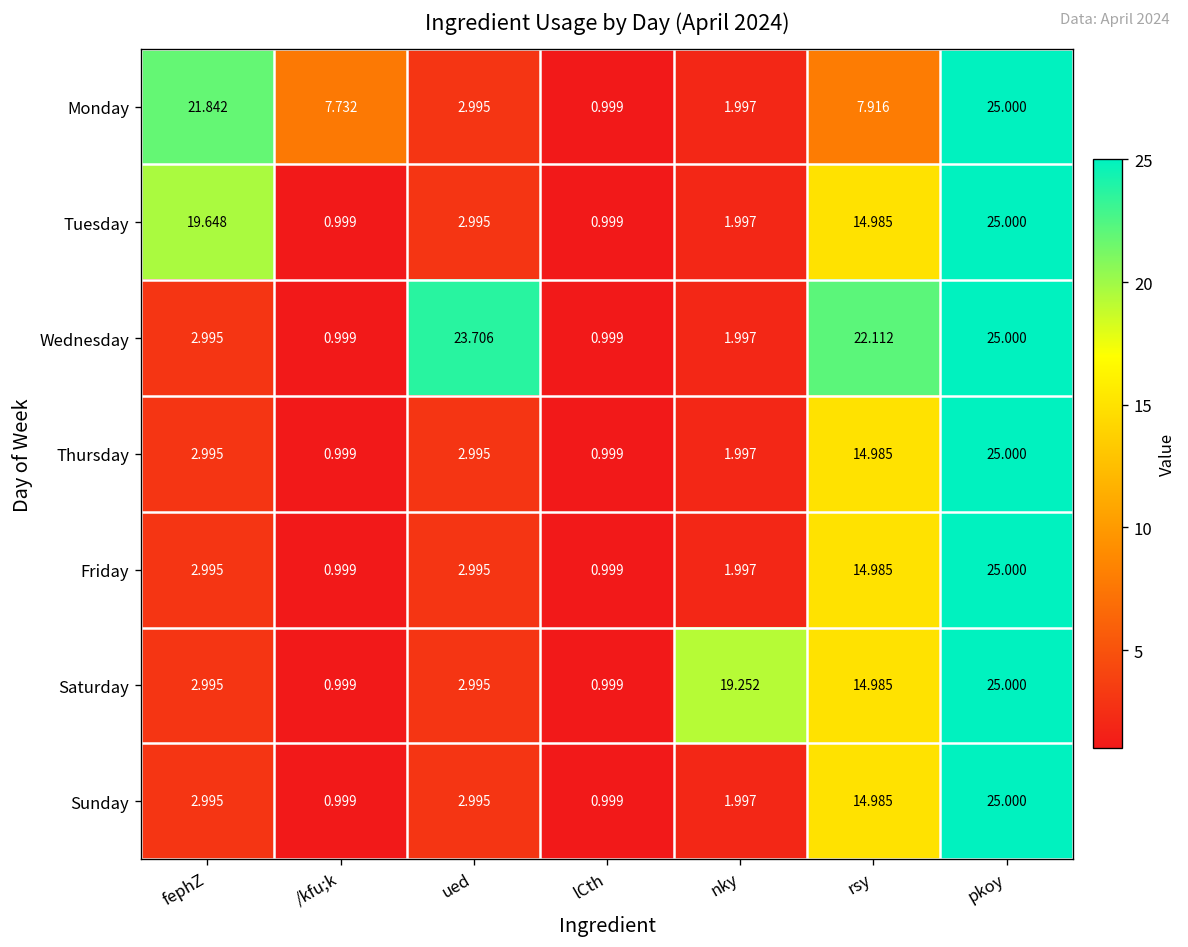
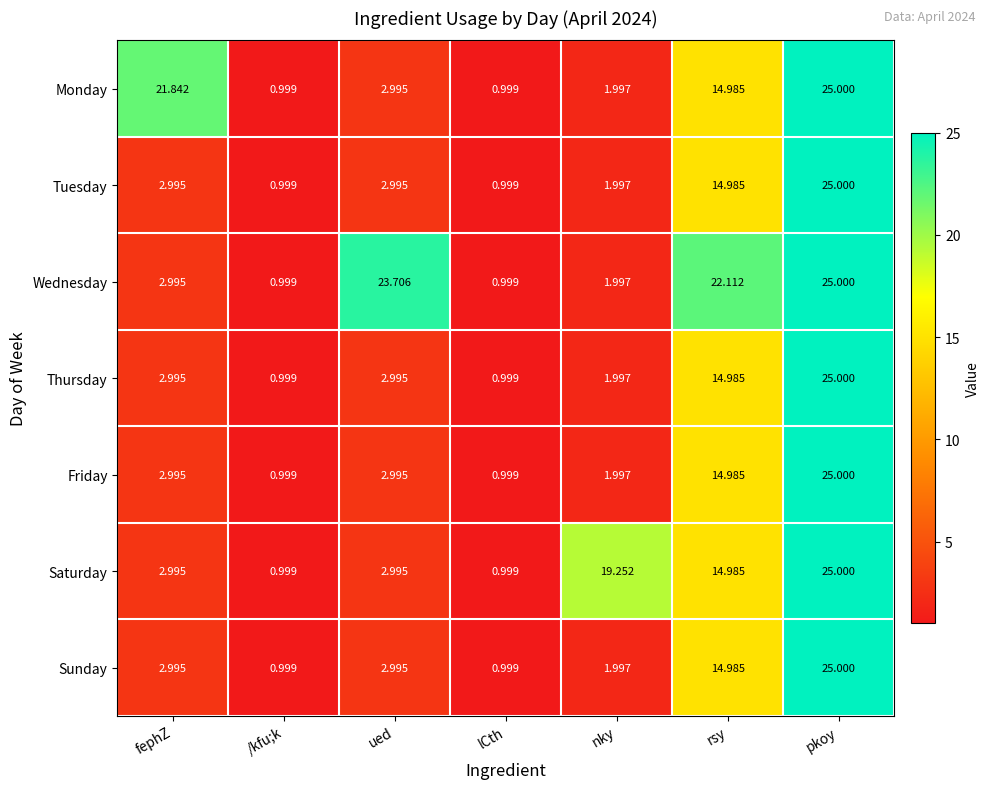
  {
    "Monday": {
      "fephZ": 21.842,
-     "/kfu;k": 7.732,
+     "/kfu;k": 0.999,
      "ued": 2.995,
      "lCth": 0.999,
      "nky": 1.997,
-     "rsy": 7.916,
+     "rsy": 14.985,
      "pkoy": 25.000
    },
    "Tuesday": {
-     "fephZ": 19.648,
+     "fephZ": 2.995,
      "/kfu;k": 0.999,
      "ued": 2.995,
      "lCth": 0.999,
      "nky": 1.997,
      "rsy": 14.985,
      "pkoy": 25.000
    },
    "Wednesday": {
      "fephZ": 2.995,
      "/kfu;k": 0.999,
      "ued": 23.706,
      "lCth": 0.999,
      "nky": 1.997,
      "rsy": 22.112,
      "pkoy": 25.000
    },
    "Thursday": {
      "fephZ": 2.995,
      "/kfu;k": 0.999,
      "ued": 2.995,
      "lCth": 0.999,
      "nky": 1.997,
      "rsy": 14.985,
      "pkoy": 25.000
    },
    "Friday": {
      "fephZ": 2.995,
      "/kfu;k": 0.999,
      "ued": 2.995,
      "lCth": 0.999,
      "nky": 1.997,
      "rsy": 14.985,
      "pkoy": 25.000
    },
    "Saturday": {
      "fephZ": 2.995,
      "/kfu;k": 0.999,
      "ued": 2.995,
      "lCth": 0.999,
      "nky": 19.252,
      "rsy": 14.985,
      "pkoy": 25.000
    },
    "Sunday": {
      "fephZ": 2.995,
      "/kfu;k": 0.999,
      "ued": 2.995,
      "lCth": 0.999,
      "nky": 1.997,
      "rsy": 14.985,
      "pkoy": 25.000
    }
  }
